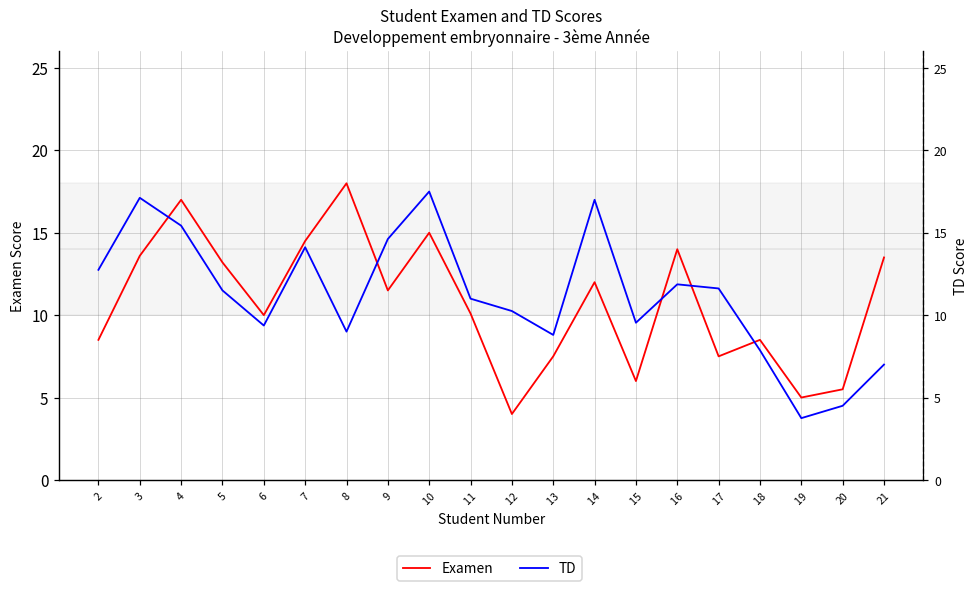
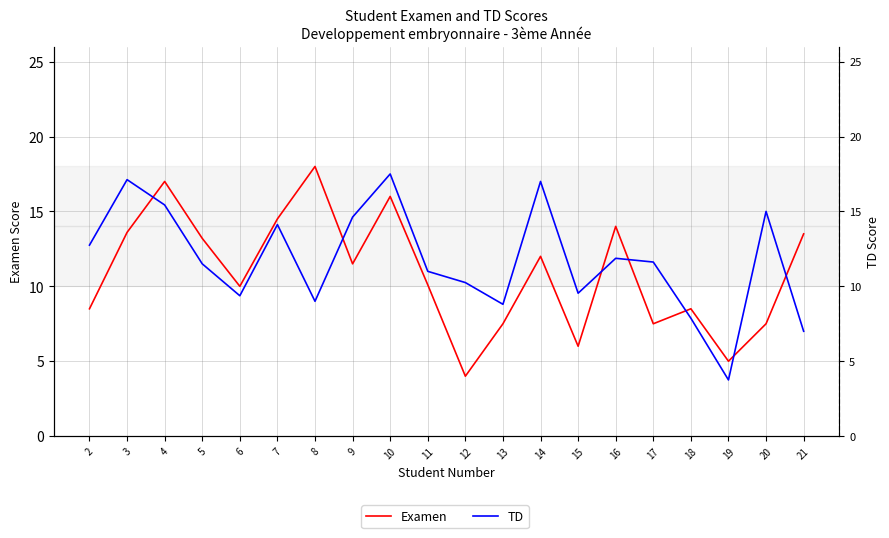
  {
    "Examen": {
      "2": 8.5,
      "3": 13.6,
      "4": 17.0,
      "5": 13.2,
      "6": 10.0,
      "7": 14.5,
      "8": 18.0,
      "9": 11.5,
-     "10": 15,
+     "10": 16,
      "11": 10.1,
      "12": 4.0,
      "13": 7.5,
      "14": 12.0,
      "15": 6.0,
      "16": 14.0,
      "17": 7.5,
      "18": 8.5,
      "19": 5.0,
-     "20": 5.5,
+     "20": 7.5,
      "21": 13.5
    },
    "TD": {
      "2": 12.8,
      "3": 17.1,
      "4": 15.4,
      "5": 11.5,
      "6": 9.4,
      "7": 14.1,
      "8": 9.0,
      "9": 14.6,
      "10": 17.5,
      "11": 11.0,
      "12": 10.3,
      "13": 8.8,
      "14": 17.0,
      "15": 9.5,
      "16": 11.9,
      "17": 11.6,
      "18": 7.9,
      "19": 3.8,
-     "20": 4.5,
+     "20": 15.0,
      "21": 7.0
    }
  }
